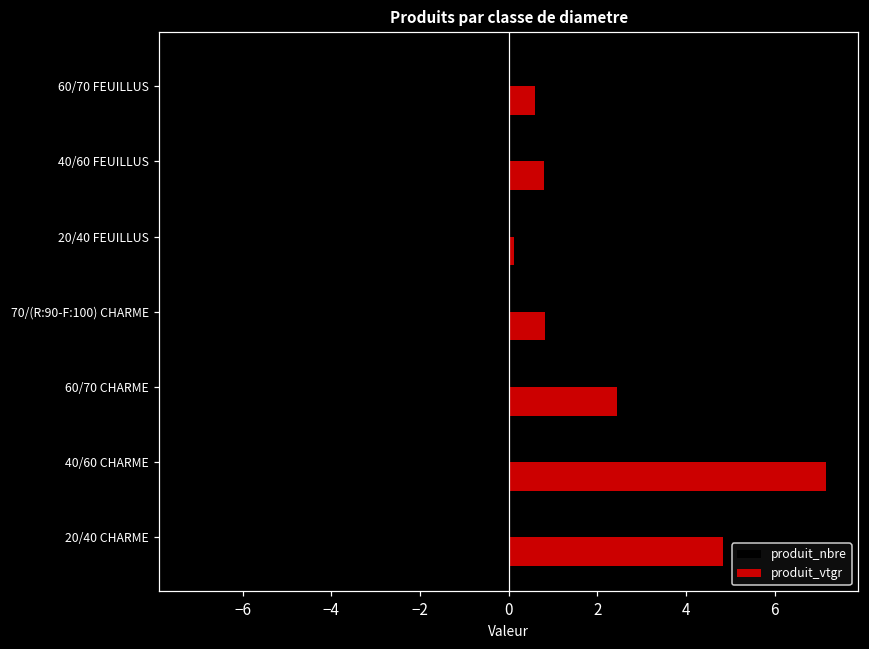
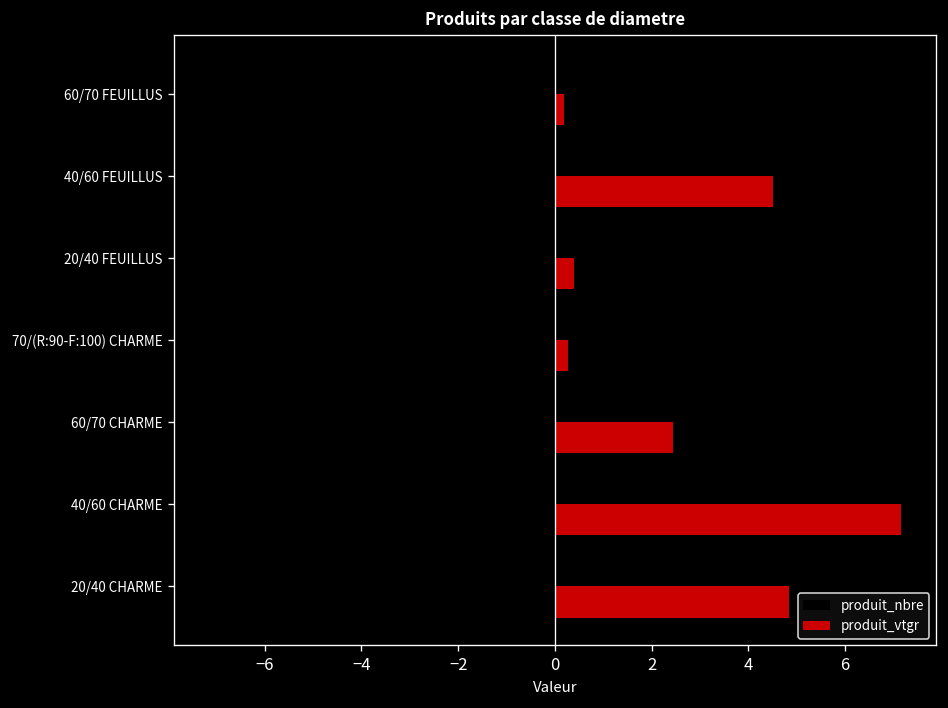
  {
    "produit_nbre": {
      "40/60 FEUILLUS": -0.5,
      "20/40 FEUILLUS": -0.4,
      "60/70 CHARME": -0.1,
      "40/60 CHARME": -0.7,
      "20/40 CHARME": -7.2
    },
    "produit_vtgr": {
-     "60/70 FEUILLUS": 0.6,
-     "40/60 FEUILLUS": 0.8,
-     "20/40 FEUILLUS": 0.1,
-     "70/(R:90-F:100) CHARME": 0.8,
+     "60/70 FEUILLUS": 0.2,
+     "40/60 FEUILLUS": 4.5,
+     "20/40 FEUILLUS": 0.4,
+     "70/(R:90-F:100) CHARME": 0.3,
      "60/70 CHARME": 2.4,
      "40/60 CHARME": 7.2,
      "20/40 CHARME": 4.8
    }
  }
